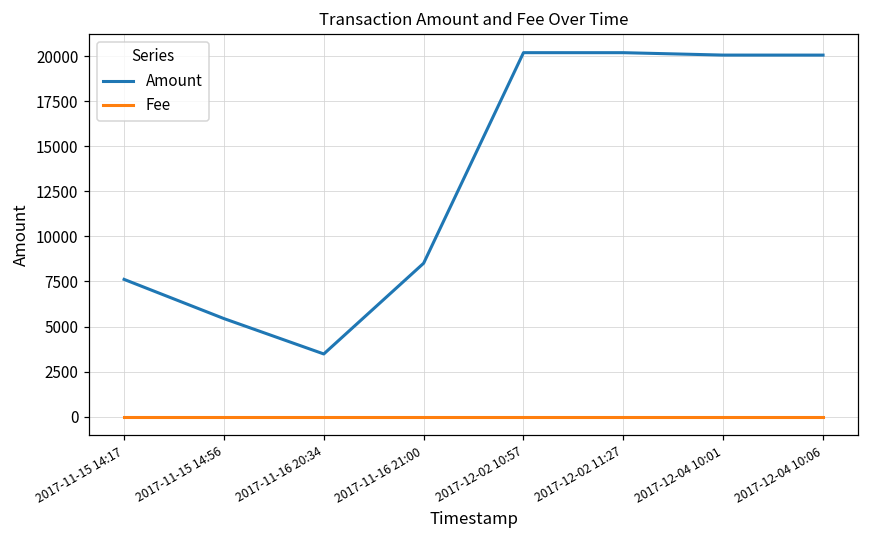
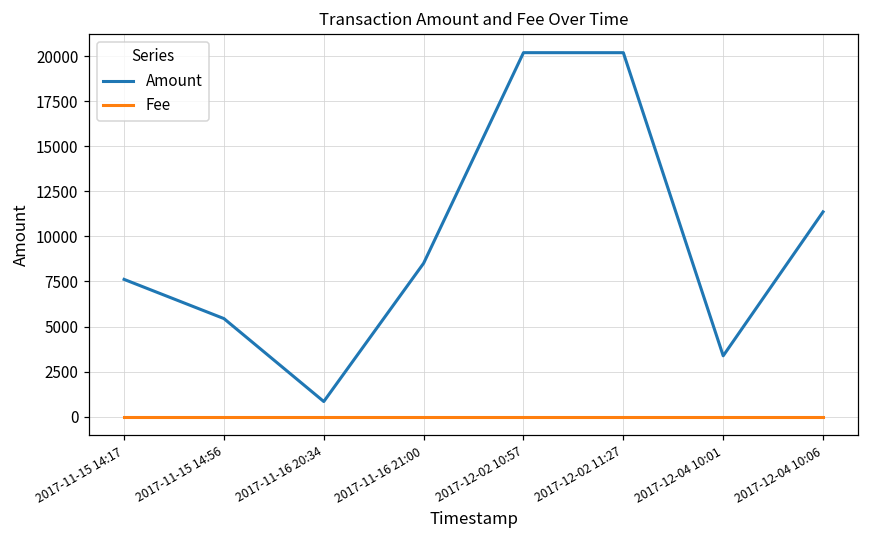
  {
    "Amount": {
      "2017-11-15 14:17": 7600,
      "2017-11-15 14:56": 5400,
-     "2017-11-16 20:34": 3500,
+     "2017-11-16 20:34": 800,
      "2017-11-16 21:00": 8500,
      "2017-12-02 10:57": 20200,
      "2017-12-02 11:27": 20200,
-     "2017-12-04 10:01": 20100,
-     "2017-12-04 10:06": 20100
+     "2017-12-04 10:01": 3400,
+     "2017-12-04 10:06": 11400
    },
    "Fee": {
      "2017-11-15 14:17": 0,
      "2017-11-15 14:56": 0,
      "2017-11-16 20:34": 0,
      "2017-11-16 21:00": 0,
      "2017-12-02 10:57": 0,
      "2017-12-02 11:27": 0,
      "2017-12-04 10:01": 0,
      "2017-12-04 10:06": 0
    }
  }
